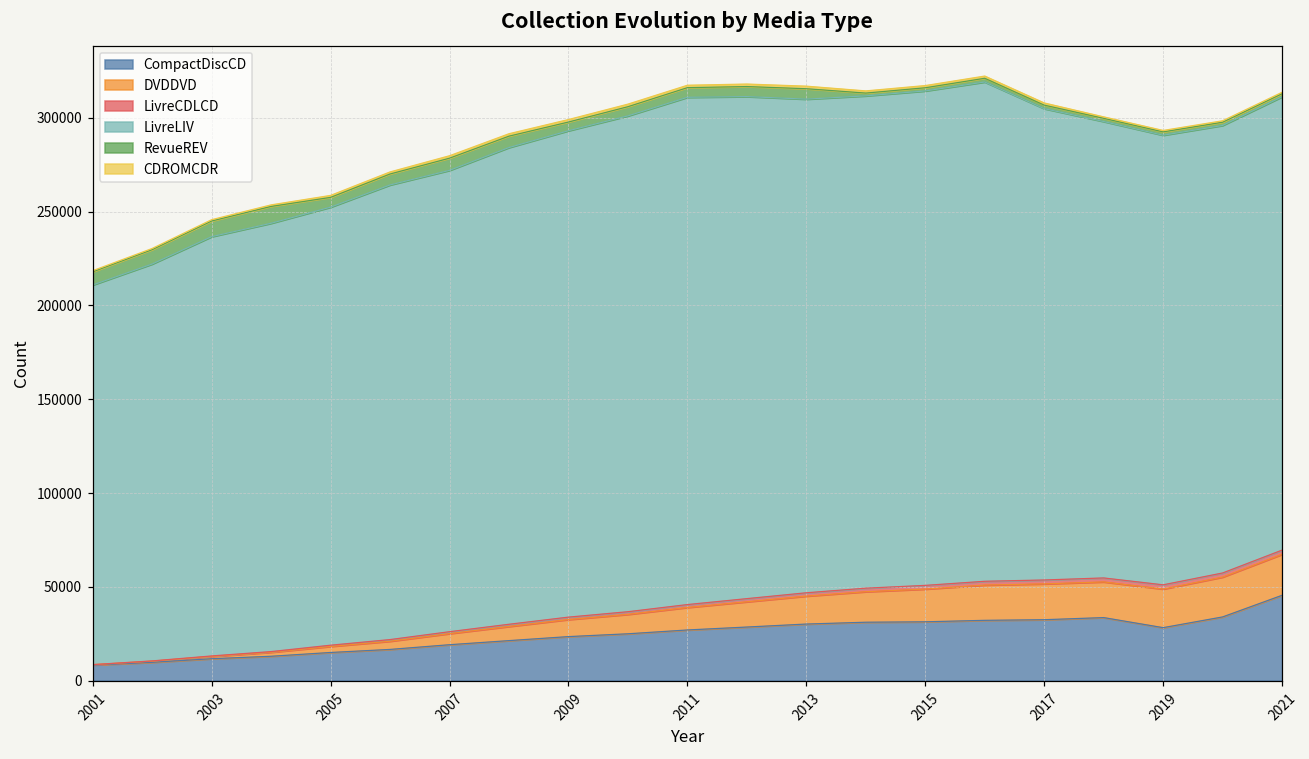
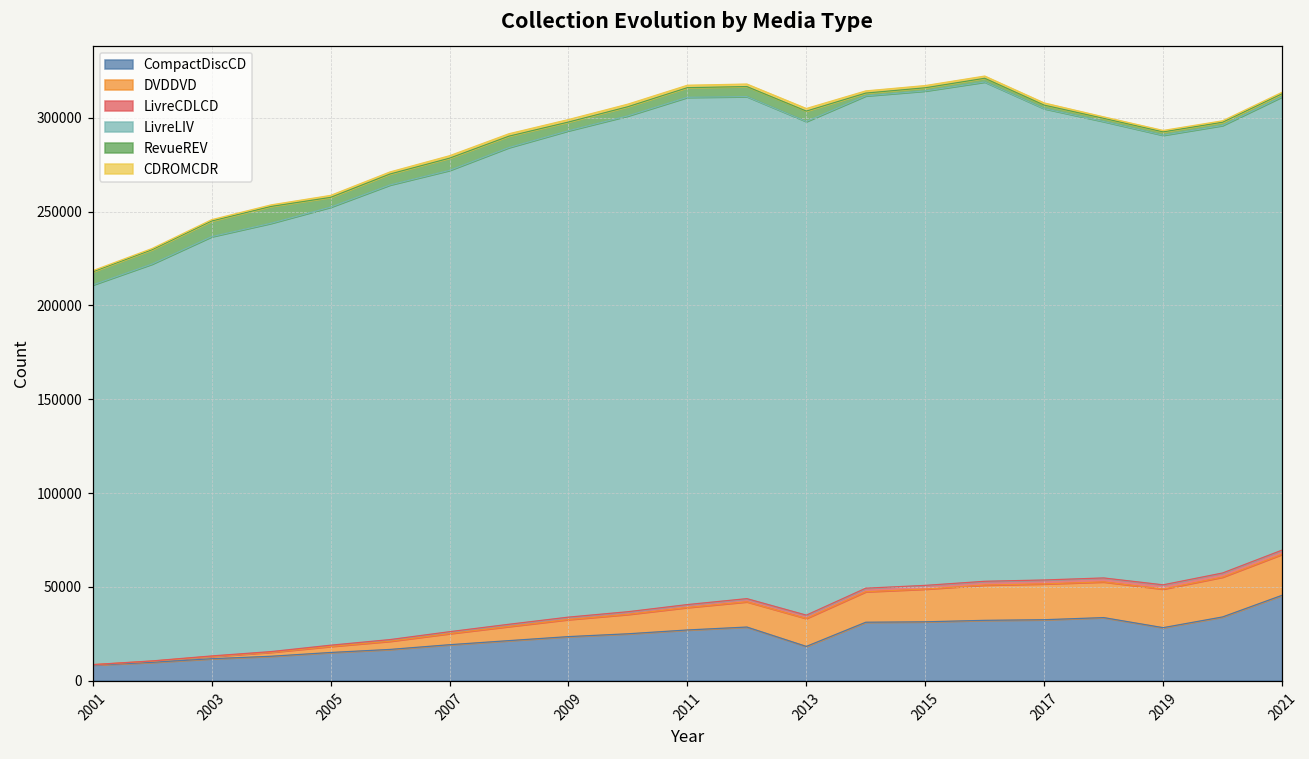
  {
    "CompactDiscCD": {
      "2005": 15000,
      "2007": 19000,
      "2009": 23000,
      "2011": 27000,
-     "2013": 30000,
+     "2013": 18000,
      "2015": 31000,
      "2017": 32000,
      "2019": 28000,
      "2021": 45000
    },
    "DVDDVD": {
      "2011": 12000,
      "2013": 15000,
      "2015": 17000,
      "2017": 19000,
      "2019": 21000,
      "2021": 22000
    },
    "LivreCDLCD": {
      "2011": 2000,
      "2013": 2000,
      "2015": 2000,
      "2017": 2000,
      "2019": 2000,
      "2021": 2000
    },
    "LivreLIV": {
      "2001": 202000,
      "2003": 224000,
      "2005": 234000,
      "2007": 246000,
      "2009": 259000,
      "2011": 270000,
      "2013": 263000,
      "2015": 264000,
      "2017": 251000,
      "2019": 240000,
      "2021": 242000
    }
  }
